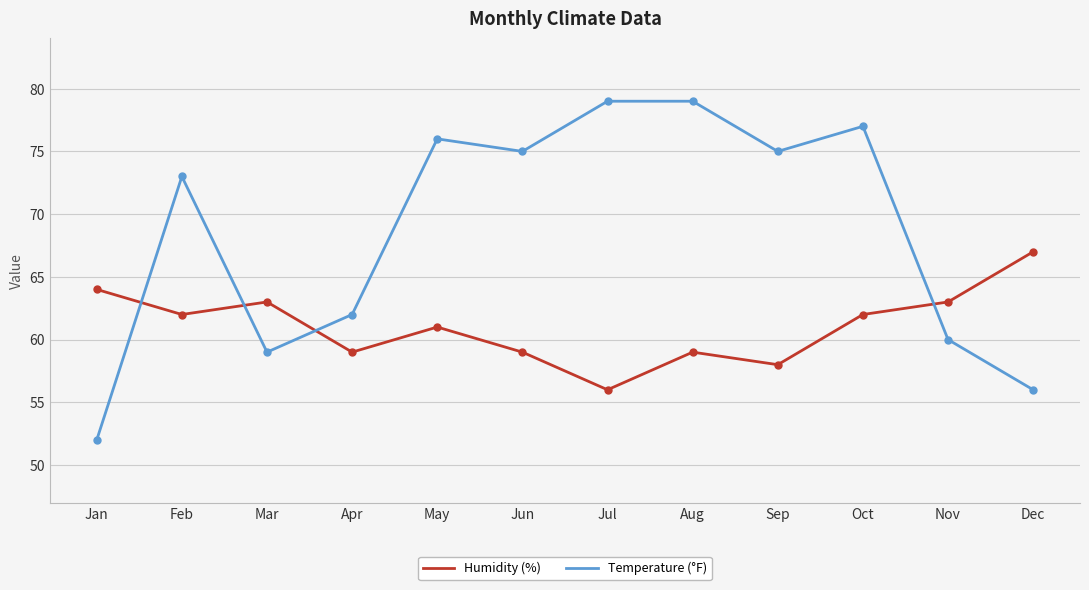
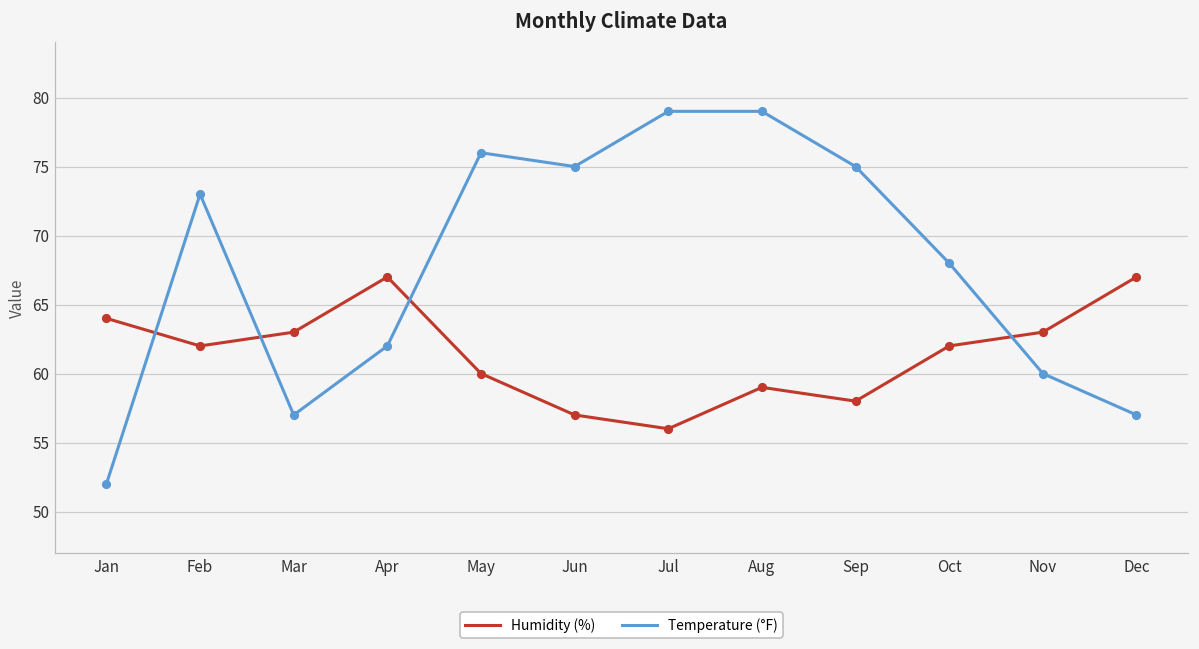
  {
    "Humidity (%)": {
      "Jan": 64,
      "Feb": 62,
      "Mar": 63,
-     "Apr": 59,
-     "May": 61,
-     "Jun": 59,
+     "Apr": 67,
+     "May": 60,
+     "Jun": 57,
      "Jul": 56,
      "Aug": 59,
      "Sep": 58,
      "Oct": 62,
      "Nov": 63,
      "Dec": 67
    },
    "Temperature (°F)": {
      "Jan": 52,
      "Feb": 73,
-     "Mar": 59,
+     "Mar": 57,
      "Apr": 62,
      "May": 76,
      "Jun": 75,
      "Jul": 79,
      "Aug": 79,
      "Sep": 75,
-     "Oct": 77,
+     "Oct": 68,
      "Nov": 60,
-     "Dec": 56
+     "Dec": 57
    }
  }
